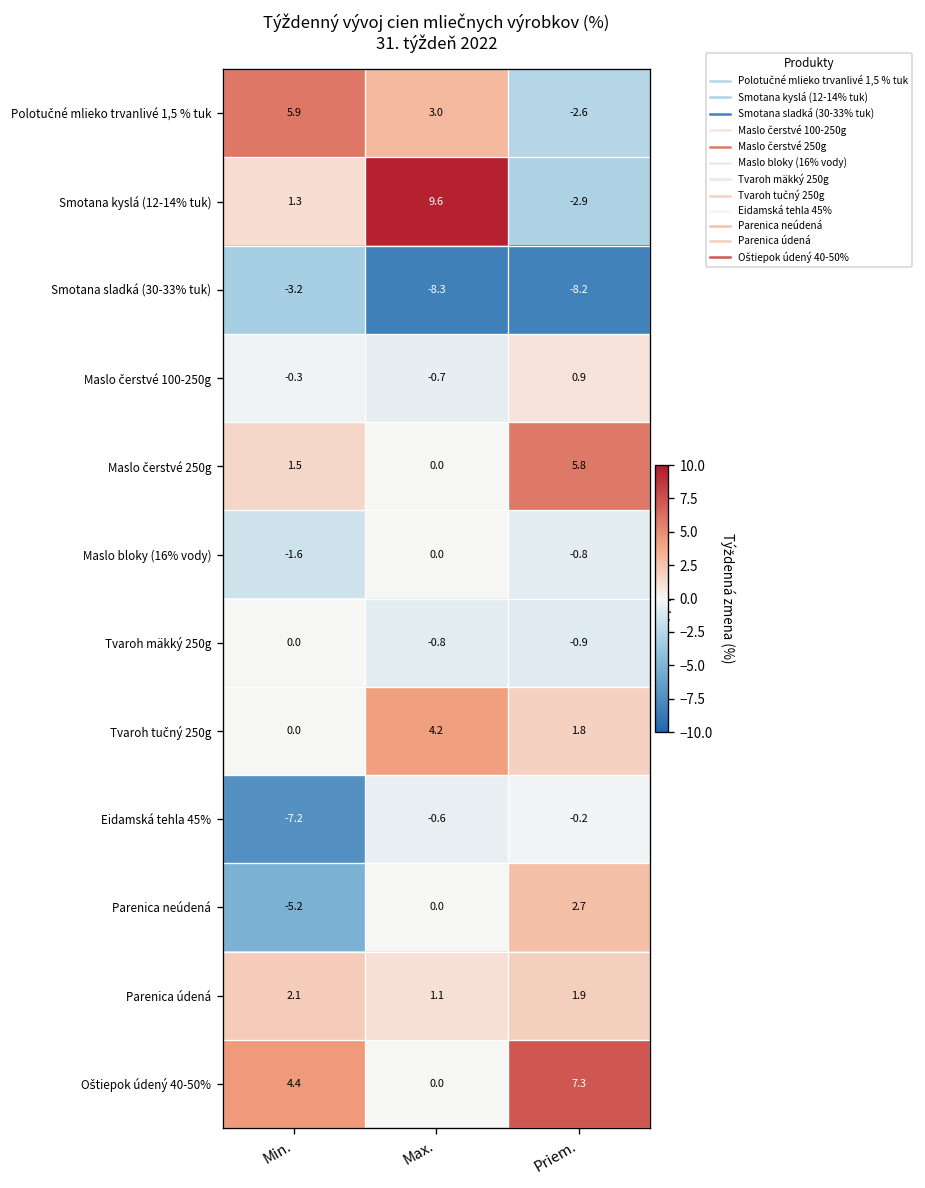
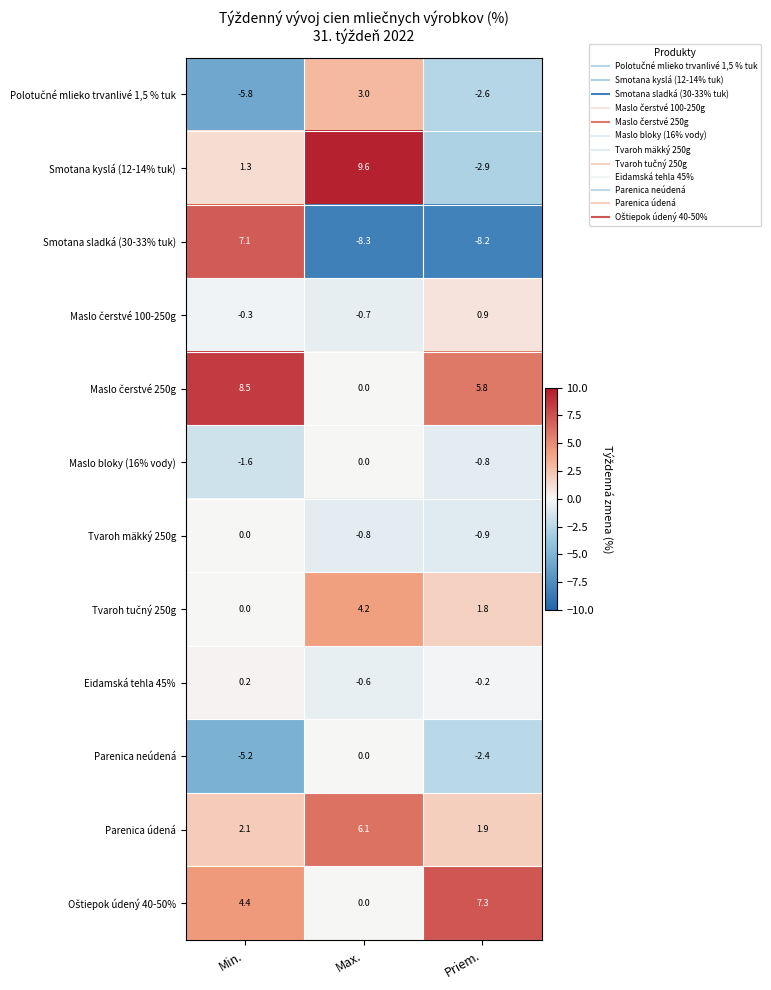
  {
    "Polotučné mlieko trvanlivé 1,5 % tuk": {
-     "Min.": 5.9,
+     "Min.": -5.8,
      "Max.": 3.0,
      "Priem.": -2.6
    },
    "Smotana kyslá (12-14% tuk)": {
      "Min.": 1.3,
      "Max.": 9.6,
      "Priem.": -2.9
    },
    "Smotana sladká (30-33% tuk)": {
-     "Min.": -3.2,
+     "Min.": 7.1,
      "Max.": -8.3,
      "Priem.": -8.2
    },
    "Maslo čerstvé 100-250g": {
      "Min.": -0.3,
      "Max.": -0.7,
      "Priem.": 0.9
    },
    "Maslo čerstvé 250g": {
-     "Min.": 1.5,
+     "Min.": 8.5,
      "Max.": 0.0,
      "Priem.": 5.8
    },
    "Maslo bloky (16% vody)": {
      "Min.": -1.6,
      "Max.": 0.0,
      "Priem.": -0.8
    },
    "Tvaroh mäkký 250g": {
      "Min.": 0.0,
      "Max.": -0.8,
      "Priem.": -0.9
    },
    "Tvaroh tučný 250g": {
      "Min.": 0.0,
      "Max.": 4.2,
      "Priem.": 1.8
    },
    "Eidamská tehla 45%": {
-     "Min.": -7.2,
+     "Min.": 0.2,
      "Max.": -0.6,
      "Priem.": -0.2
    },
    "Parenica neúdená": {
      "Min.": -5.2,
      "Max.": 0.0,
-     "Priem.": 2.7
+     "Priem.": -2.4
    },
    "Parenica údená": {
      "Min.": 2.1,
-     "Max.": 1.1,
+     "Max.": 6.1,
      "Priem.": 1.9
    },
    "Oštiepok údený 40-50%": {
      "Min.": 4.4,
      "Max.": 0.0,
      "Priem.": 7.3
    }
  }
